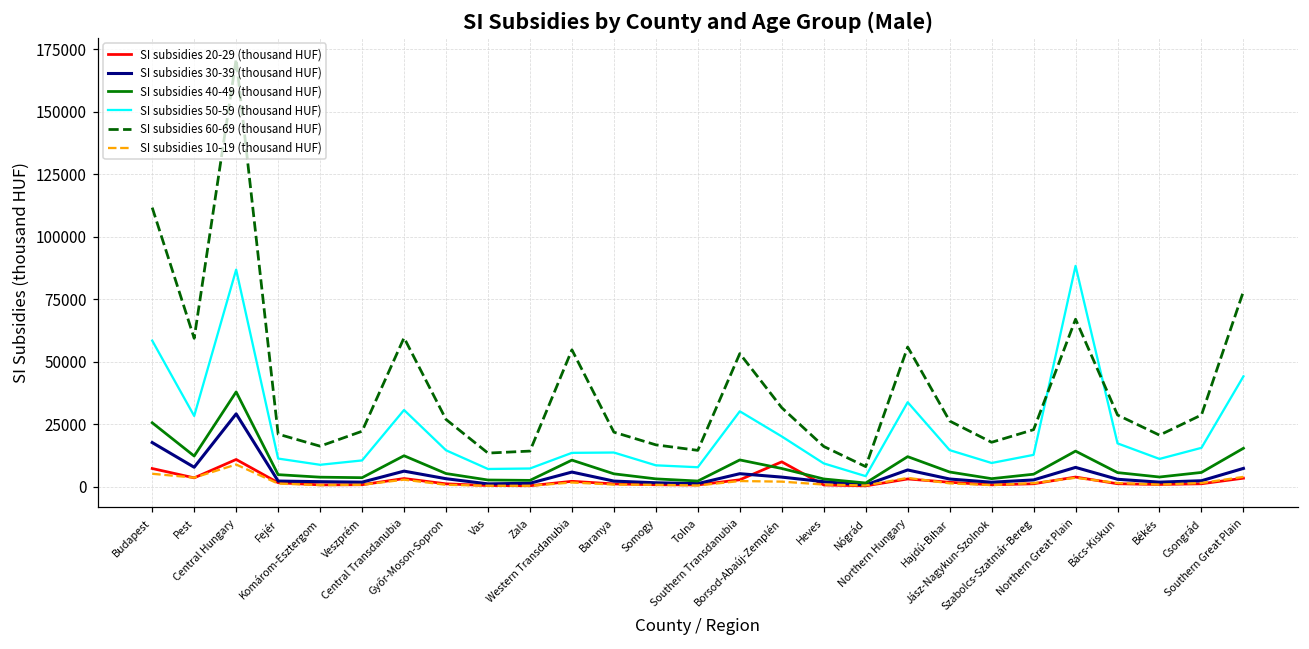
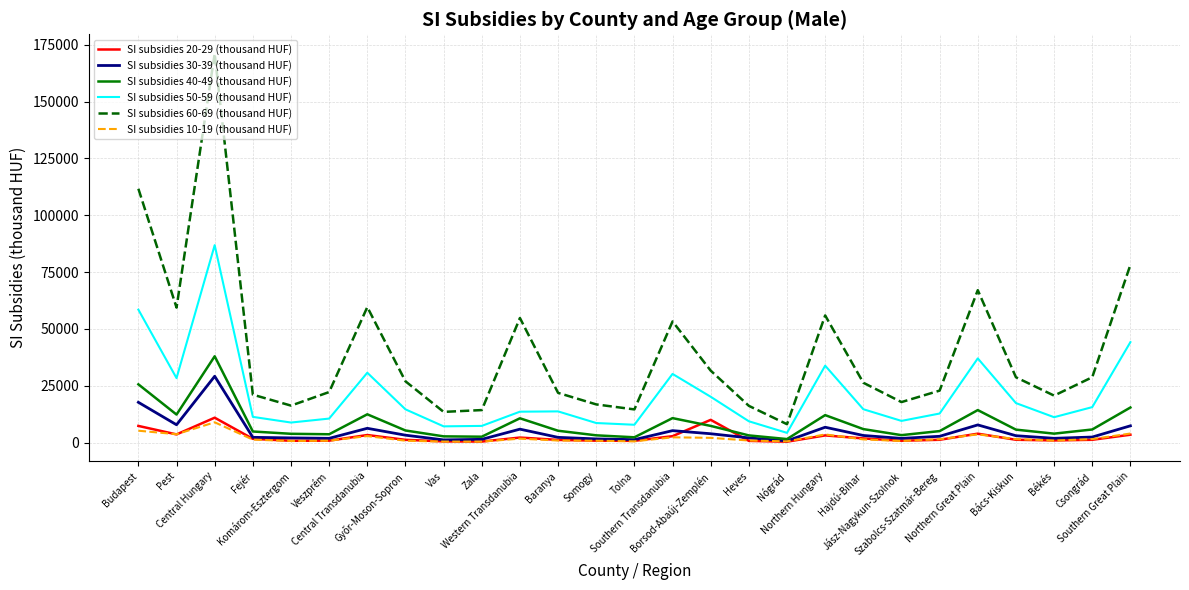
  {
    "SI subsidies 20-29 (thousand HUF)": {
      "Budapest": 7000,
      "Central Hungary": 11000,
      "Borsod-Abaúj-Zemplén": 10000
    },
    "SI subsidies 30-39 (thousand HUF)": {
      "Budapest": 18000,
      "Pest": 8000,
      "Central Hungary": 29000,
      "Komárom-Esztergom": 2000,
      "Central Transdanubia": 6000,
      "Győr-Moson-Sopron": 3000,
      "Western Transdanubia": 6000,
      "Southern Transdanubia": 5000,
      "Borsod-Abaúj-Zemplén": 4000,
      "Northern Hungary": 7000,
      "Hajdú-Bihar": 3000,
      "Szabolcs-Szatmár-Bereg": 3000,
      "Northern Great Plain": 8000,
      "Bács-Kiskun": 3000,
      "Southern Great Plain": 7000
    },
    "SI subsidies 50-59 (thousand HUF)": {
      "Budapest": 58000,
      "Pest": 28000,
      "Central Hungary": 87000,
      "Fejér": 11000,
      "Komárom-Esztergom": 9000,
      "Veszprém": 11000,
      "Central Transdanubia": 31000,
      "Győr-Moson-Sopron": 15000,
      "Vas": 7000,
      "Zala": 7000,
      "Western Transdanubia": 14000,
      "Baranya": 14000,
      "Somogy": 9000,
      "Tolna": 8000,
      "Southern Transdanubia": 30000,
      "Borsod-Abaúj-Zemplén": 20000,
      "Heves": 9000,
      "Nógrád": 4000,
      "Northern Hungary": 34000,
      "Hajdú-Bihar": 15000,
      "Jász-Nagykun-Szolnok": 10000,
      "Szabolcs-Szatmár-Bereg": 13000,
-     "Northern Great Plain": 88000,
+     "Northern Great Plain": 37000,
      "Bács-Kiskun": 17000,
      "Békés": 11000,
      "Csongrád": 16000,
      "Southern Great Plain": 44000
    },
    "SI subsidies 10-19 (thousand HUF)": {
      "Budapest": 5000,
      "Central Hungary": 9000,
      "Borsod-Abaúj-Zemplén": 2000
    }
  }
